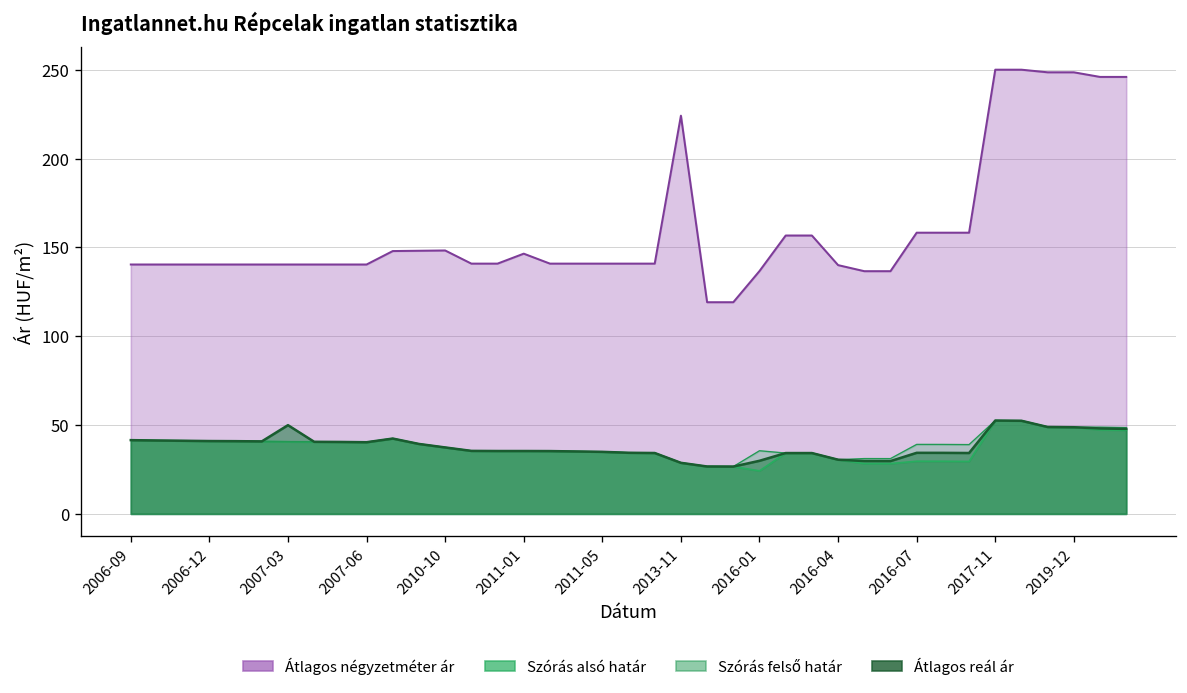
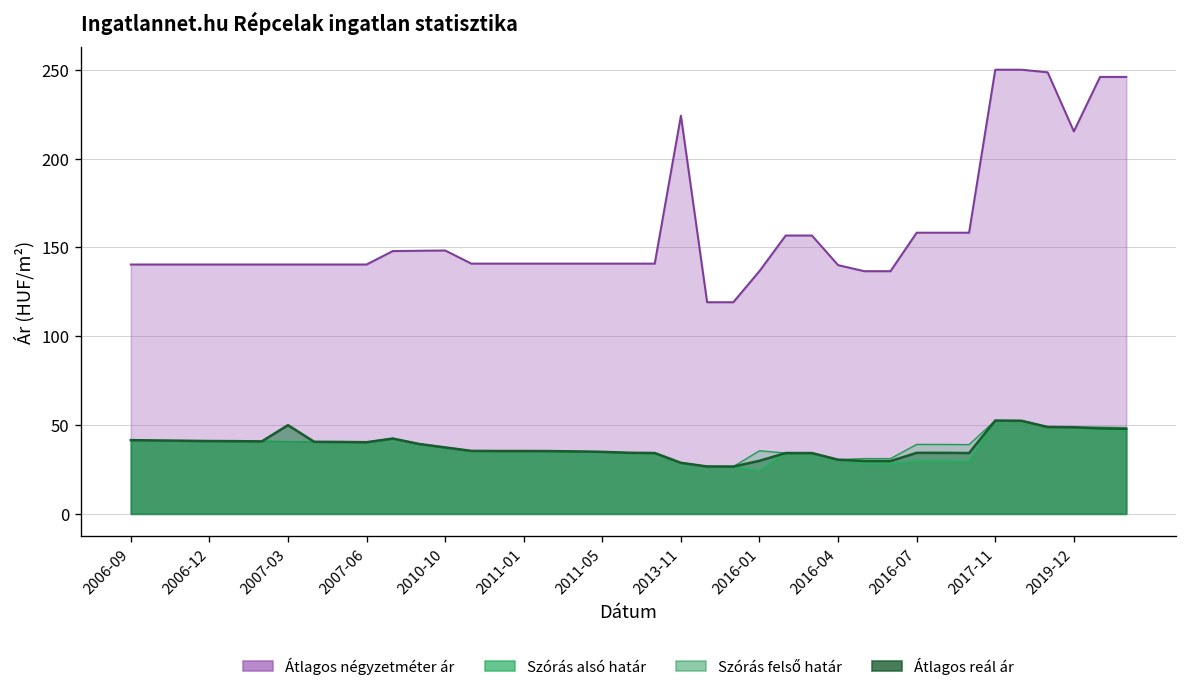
  {
    "Átlagos négyzetméter ár": {
      "2006-09": 140,
      "2006-12": 140,
      "2007-03": 140,
      "2007-06": 140,
      "2010-10": 148,
-     "2011-01": 146,
+     "2011-01": 141,
      "2011-05": 141,
      "2013-11": 224,
      "2016-01": 137,
      "2016-04": 140,
      "2016-07": 158,
      "2017-11": 250,
-     "2019-12": 249
+     "2019-12": 215
    },
    "Átlagos reál ár": {
      "2007-03": 50,
      "2016-01": 30,
      "2016-07": 34
    }
  }
